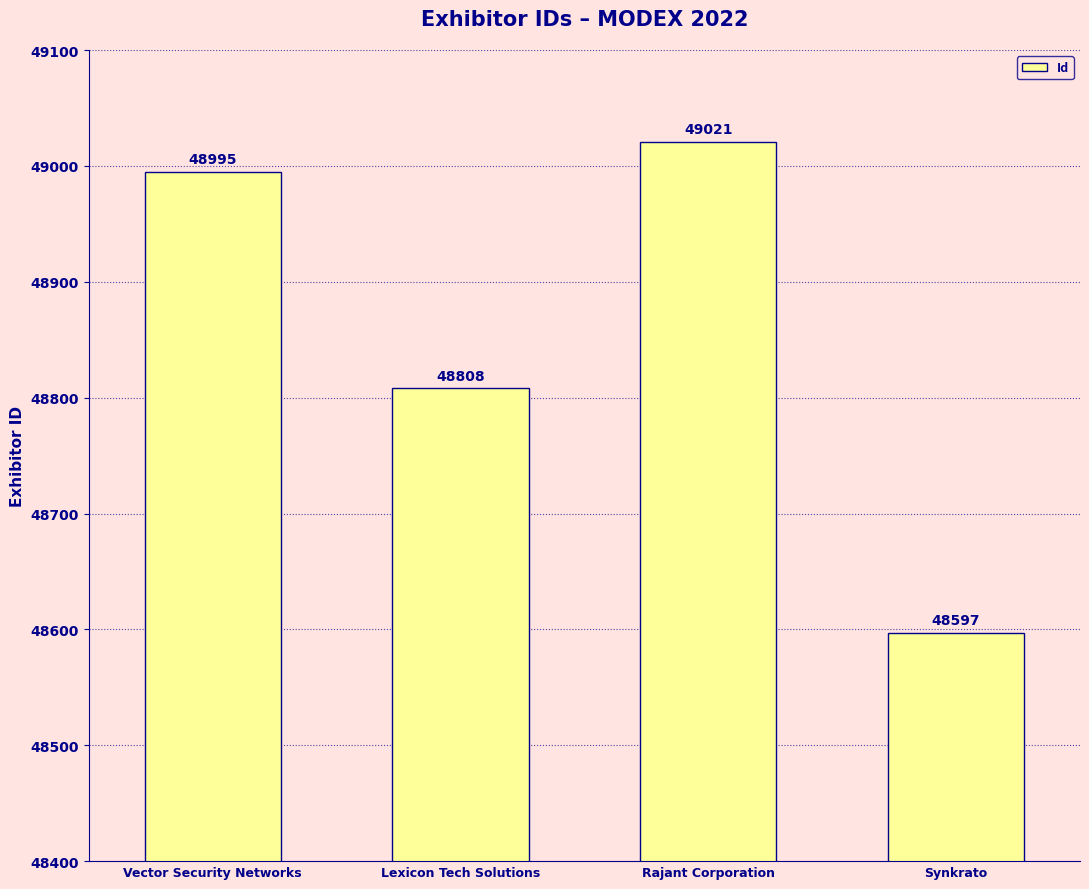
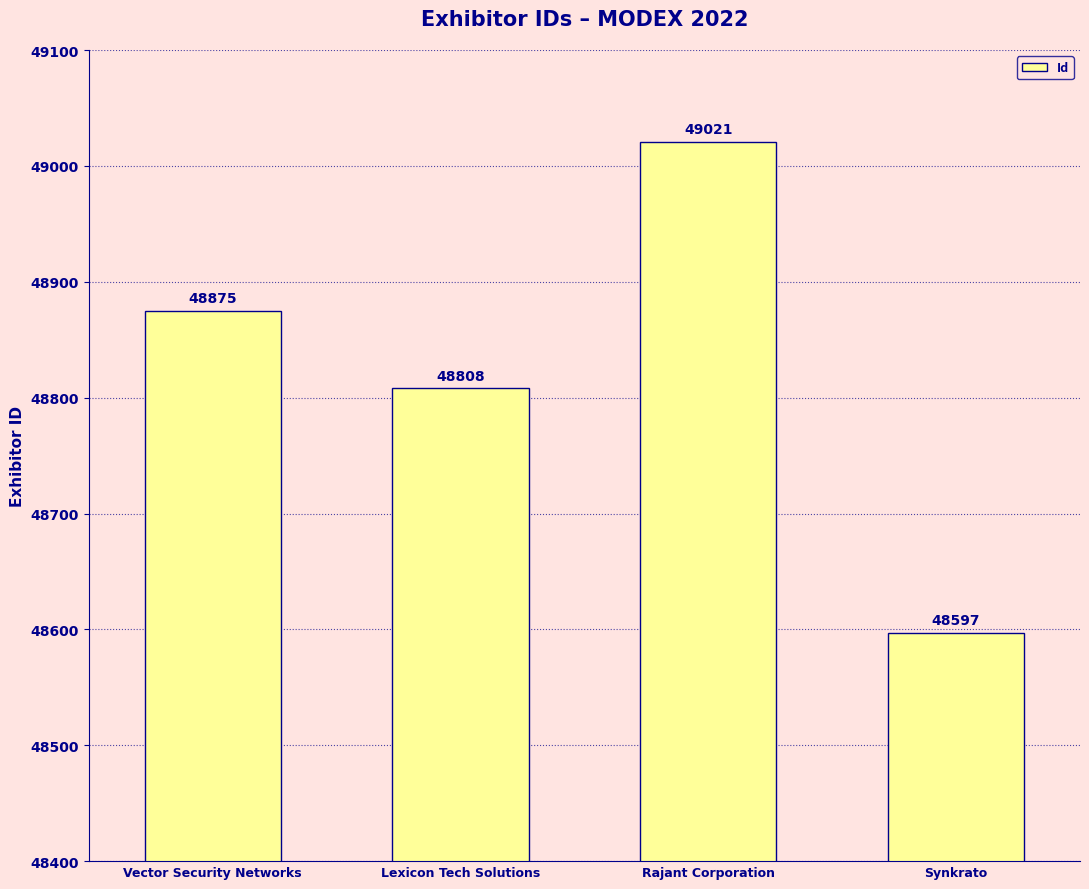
  {
-   "Vector Security Networks": 48995,
+   "Vector Security Networks": 48875,
    "Lexicon Tech Solutions": 48808,
    "Rajant Corporation": 49021,
    "Synkrato": 48597
  }
